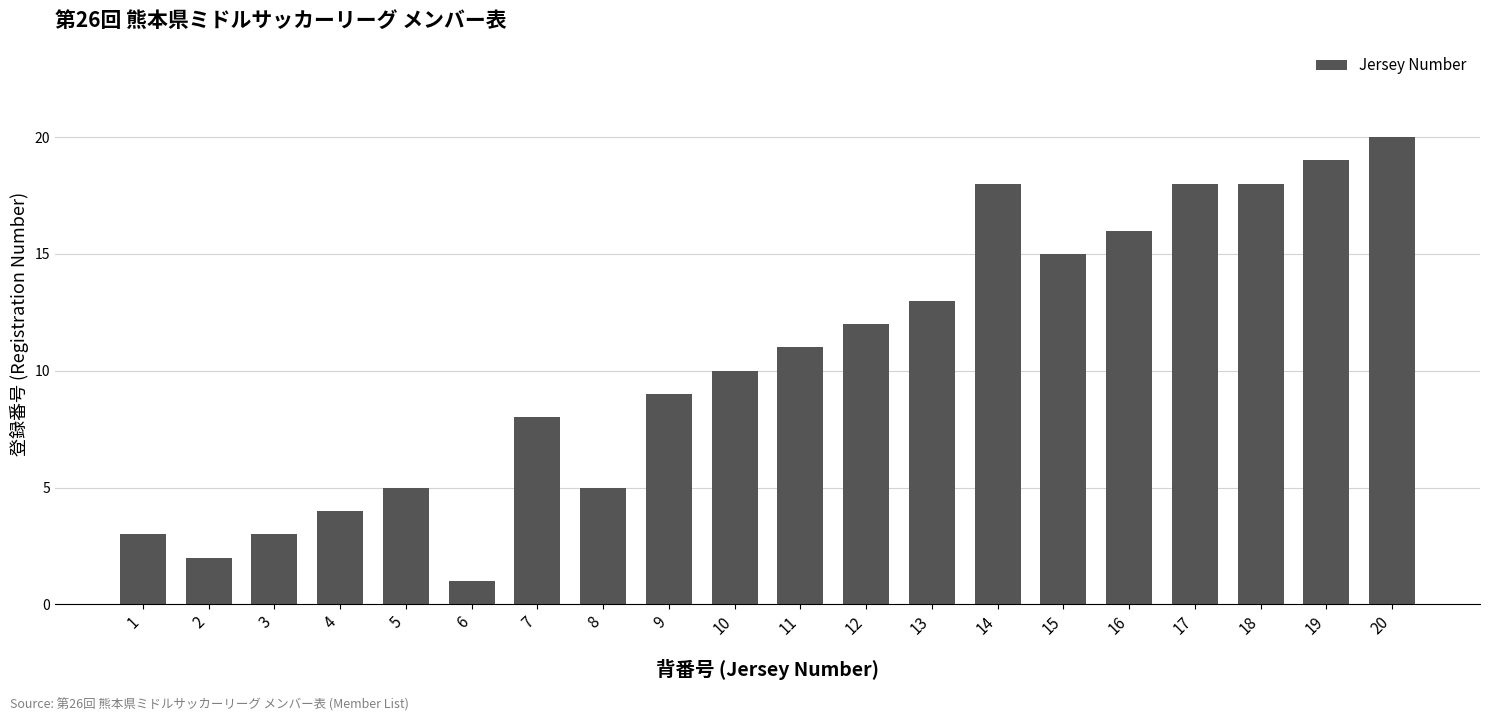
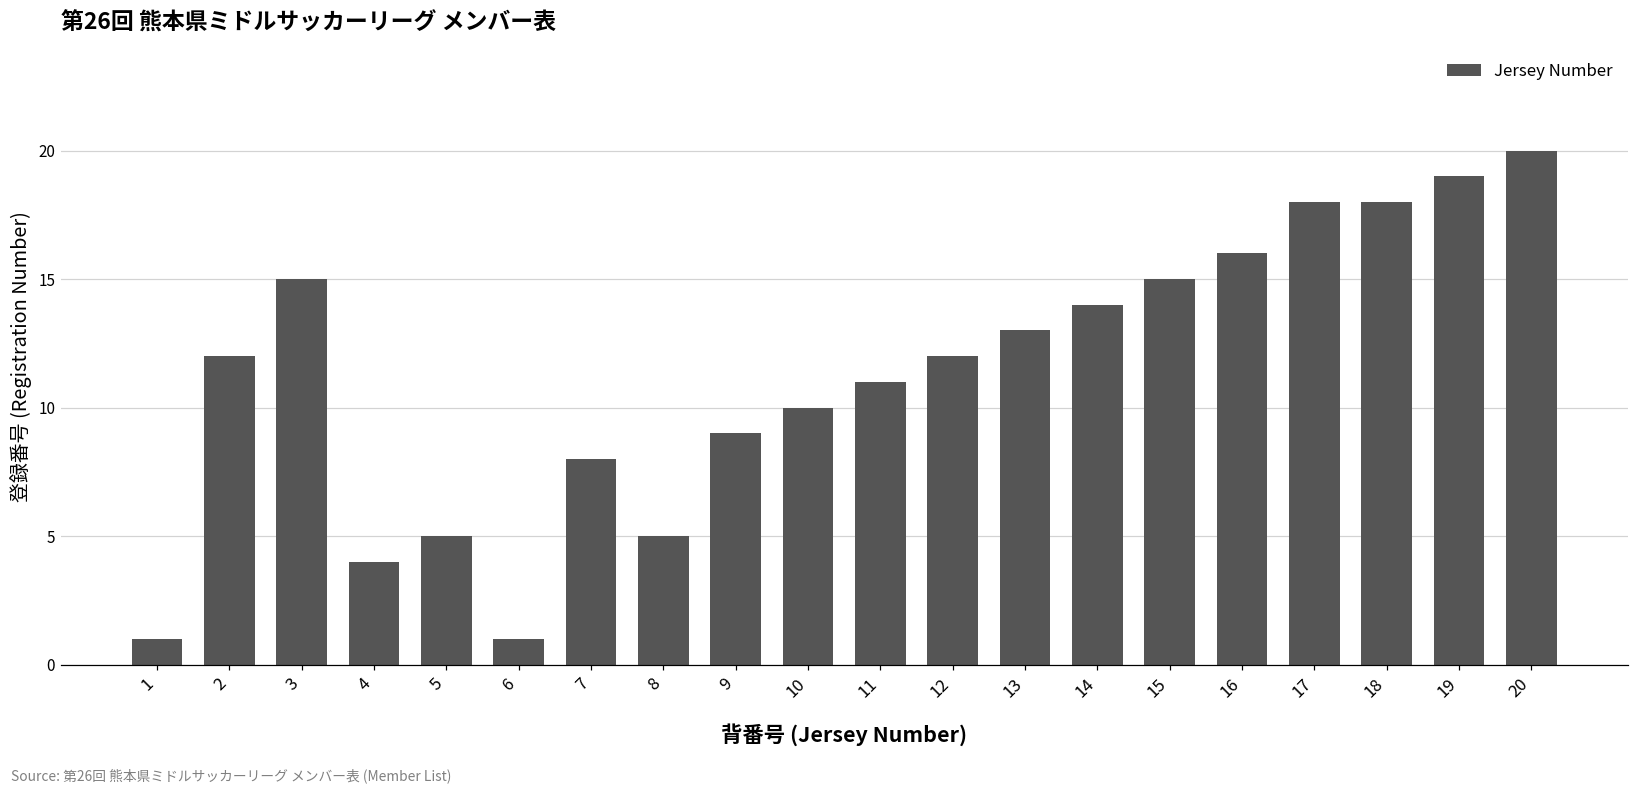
  {
-   "1": 3,
-   "2": 2,
-   "3": 3,
+   "1": 1,
+   "2": 12,
+   "3": 15,
    "4": 4,
    "5": 5,
    "6": 1,
    "7": 8,
    "8": 5,
    "9": 9,
    "10": 10,
    "11": 11,
    "12": 12,
    "13": 13,
-   "14": 18,
+   "14": 14,
    "15": 15,
    "16": 16,
    "17": 18,
    "18": 18,
    "19": 19,
    "20": 20
  }
